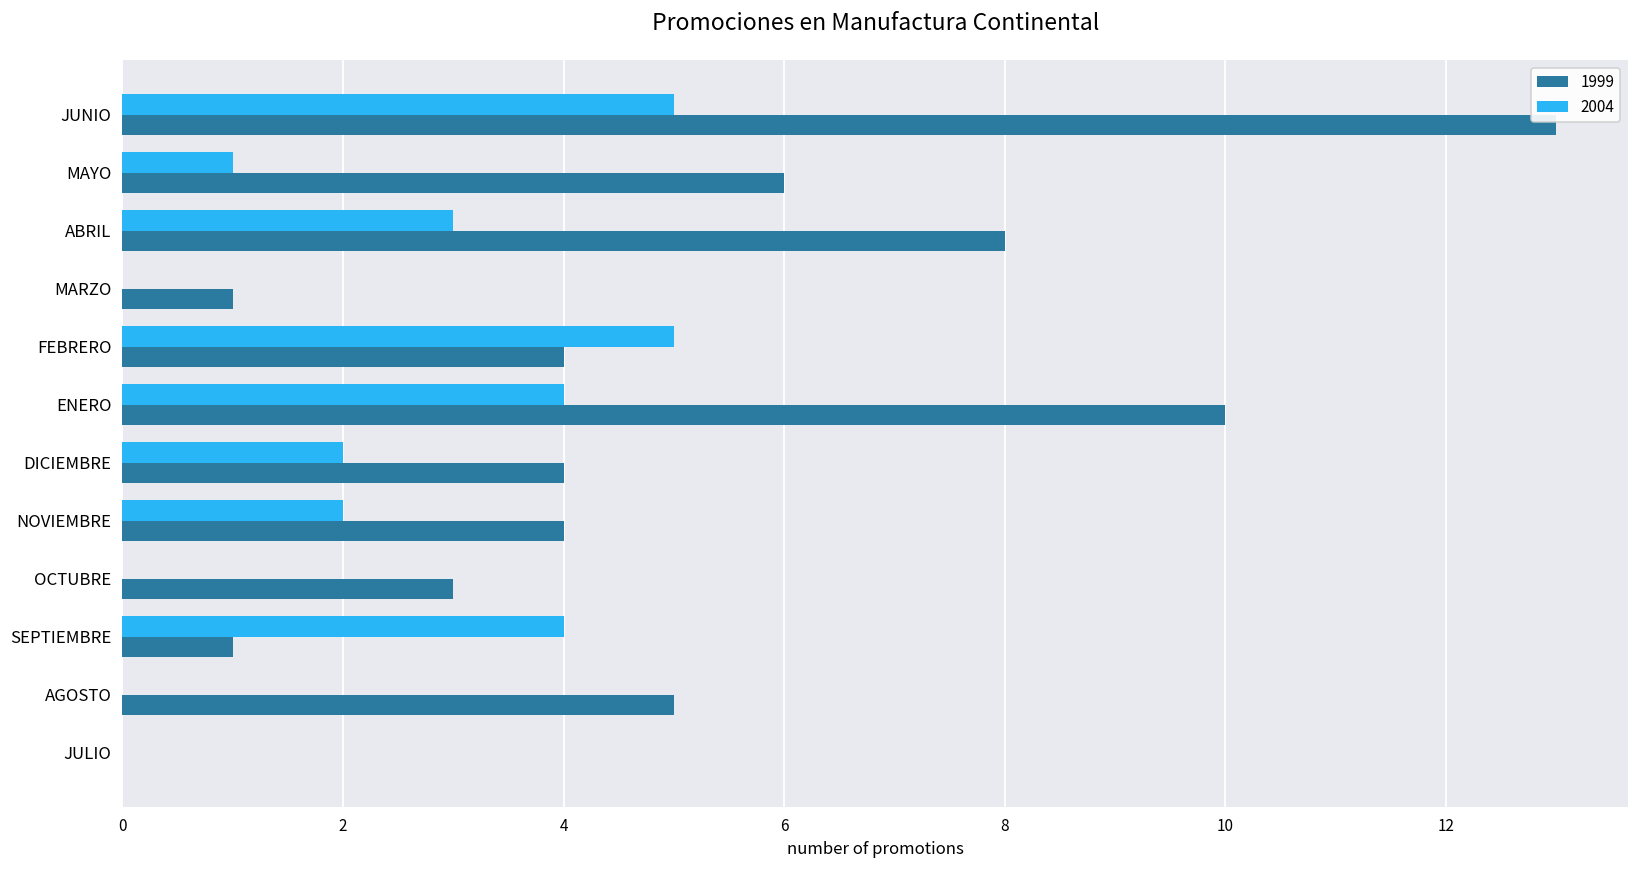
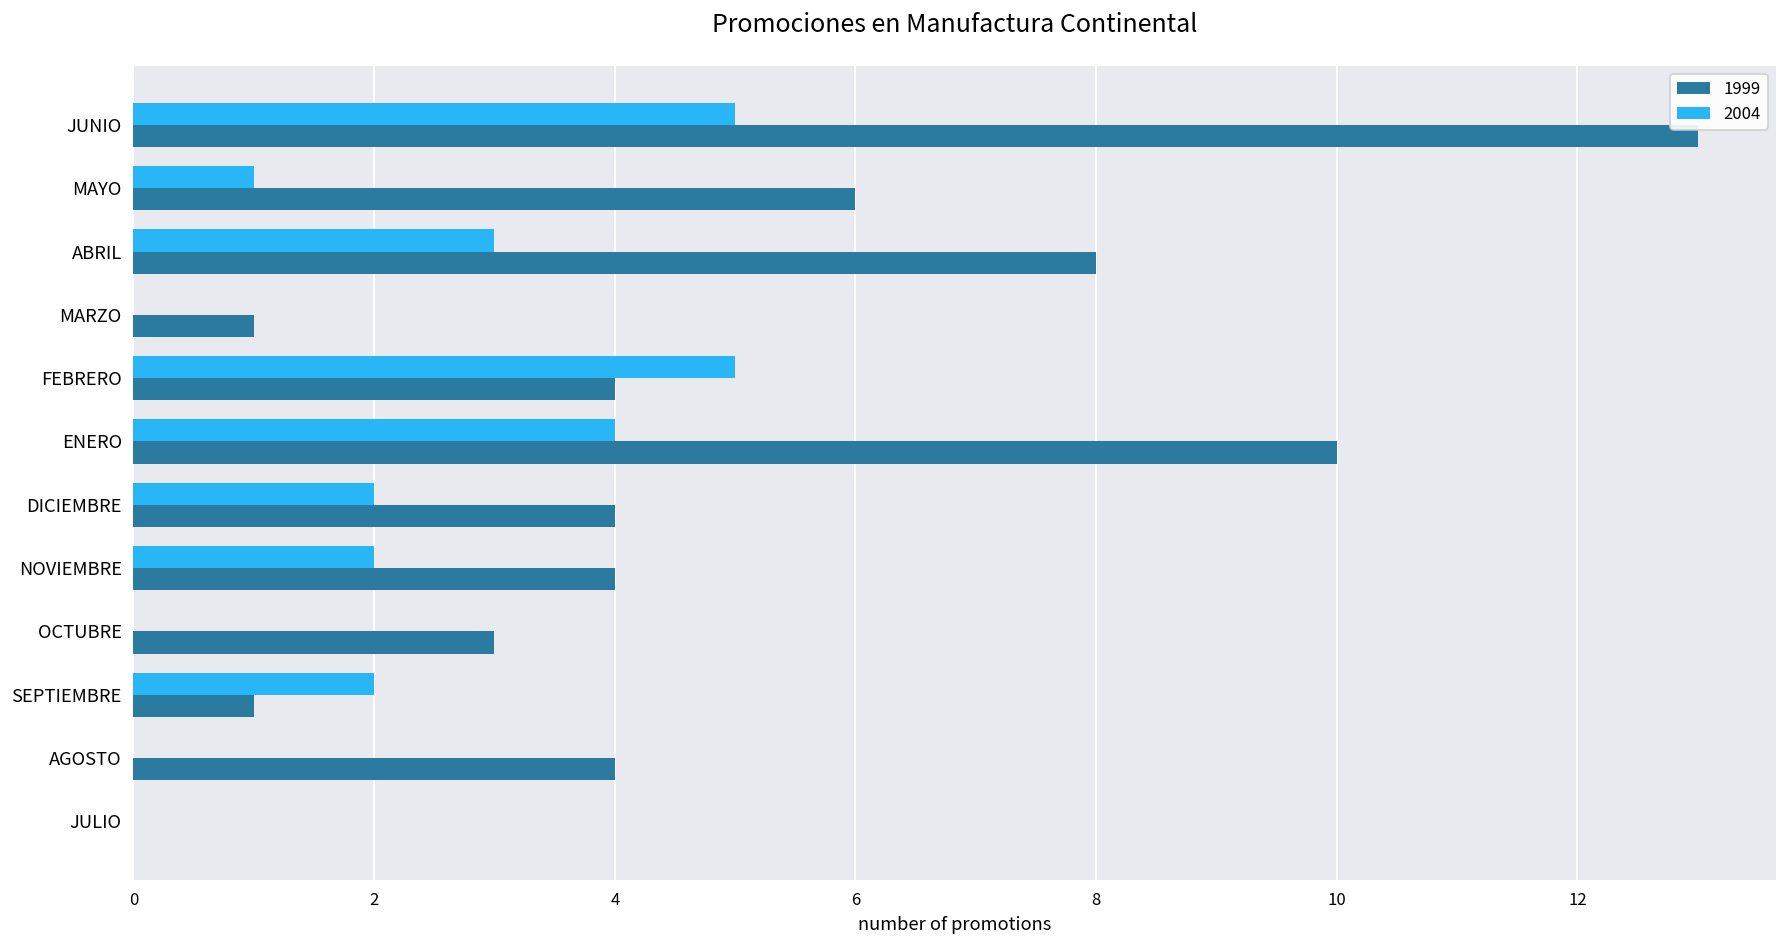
  {
    "1999": {
      "JUNIO": 13,
      "MAYO": 6,
      "ABRIL": 8,
      "MARZO": 1,
      "FEBRERO": 4,
      "ENERO": 10,
      "DICIEMBRE": 4,
      "NOVIEMBRE": 4,
      "OCTUBRE": 3,
      "SEPTIEMBRE": 1,
-     "AGOSTO": 5,
+     "AGOSTO": 4,
      "JULIO": 0
    },
    "2004": {
      "JUNIO": 5,
      "MAYO": 1,
      "ABRIL": 3,
      "MARZO": 0,
      "FEBRERO": 5,
      "ENERO": 4,
      "DICIEMBRE": 2,
      "NOVIEMBRE": 2,
      "OCTUBRE": 0,
-     "SEPTIEMBRE": 4,
+     "SEPTIEMBRE": 2,
      "AGOSTO": 0,
      "JULIO": 0
    }
  }
